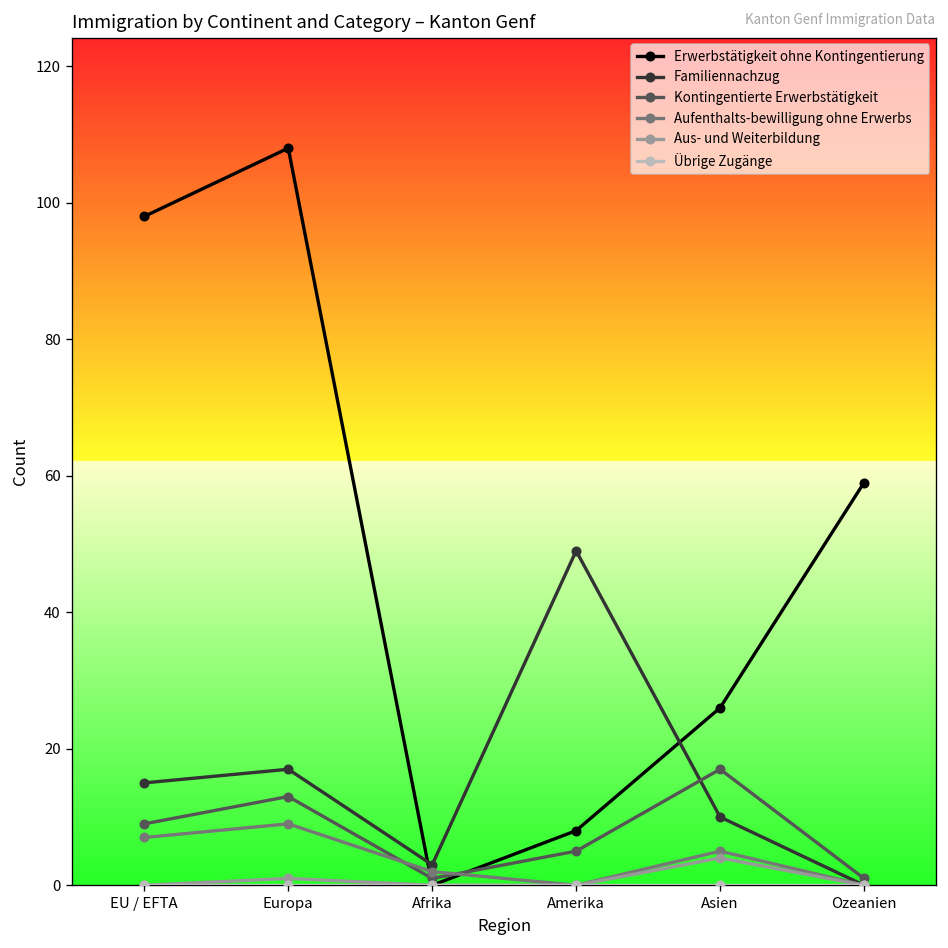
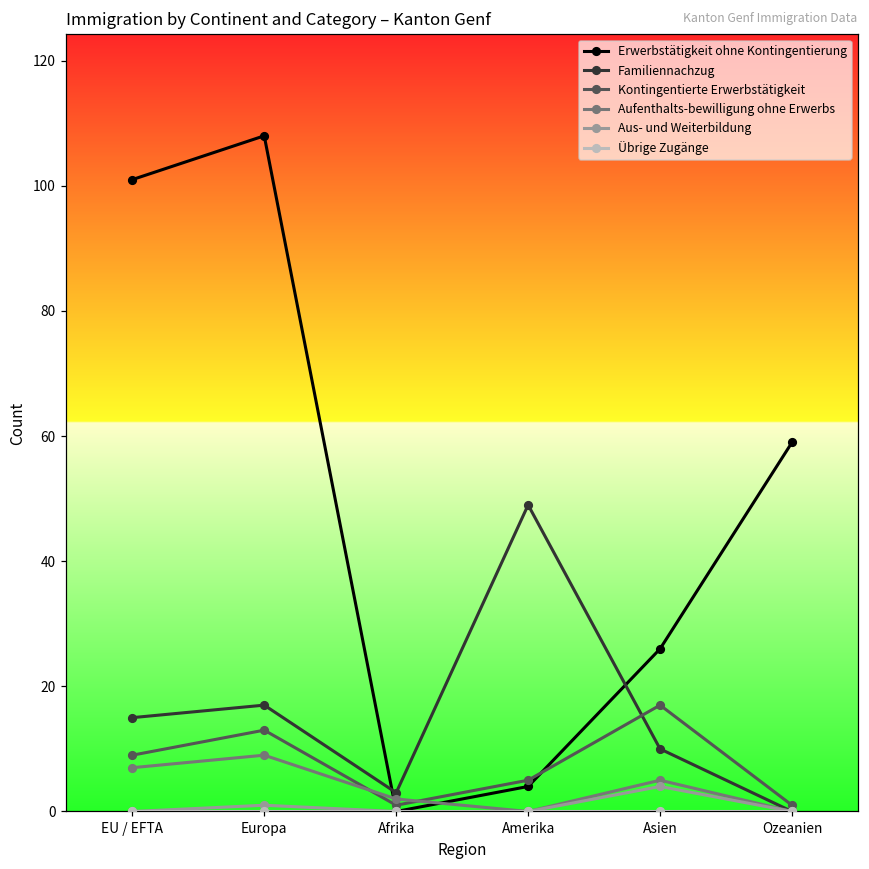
  {
    "Erwerbstätigkeit ohne Kontingentierung": {
-     "EU / EFTA": 98,
+     "EU / EFTA": 101,
      "Europa": 108,
-     "Amerika": 8,
+     "Amerika": 4,
      "Asien": 26,
      "Ozeanien": 59
    }
  }
